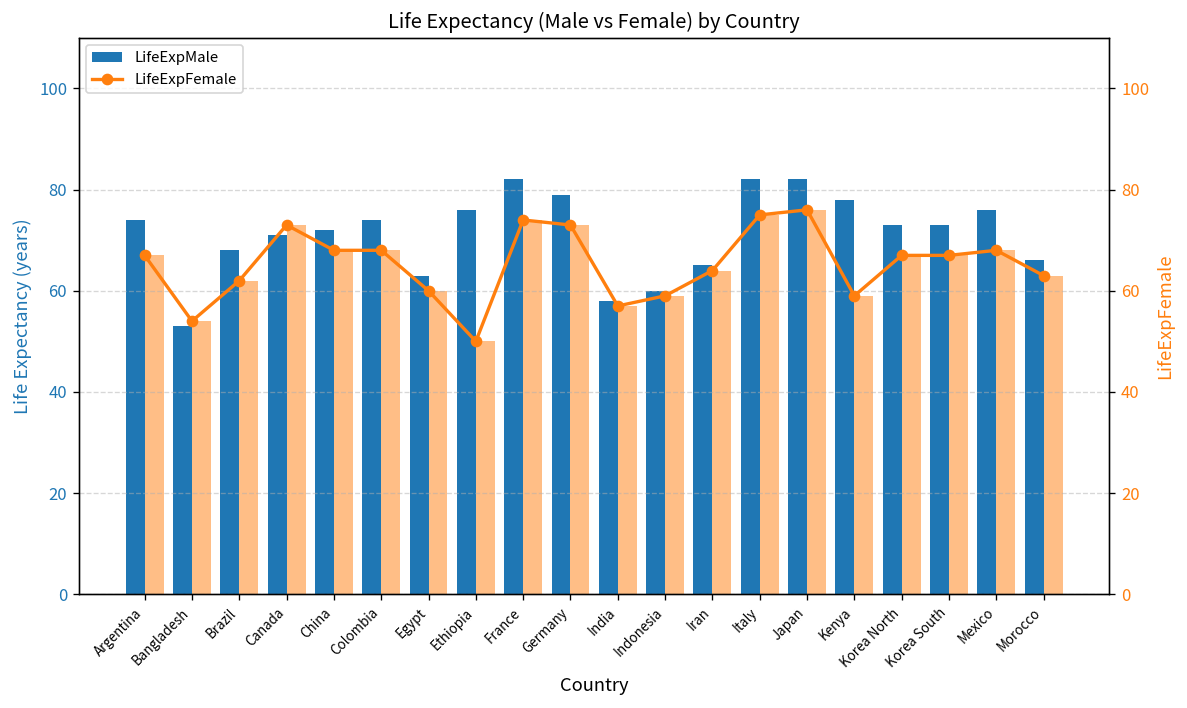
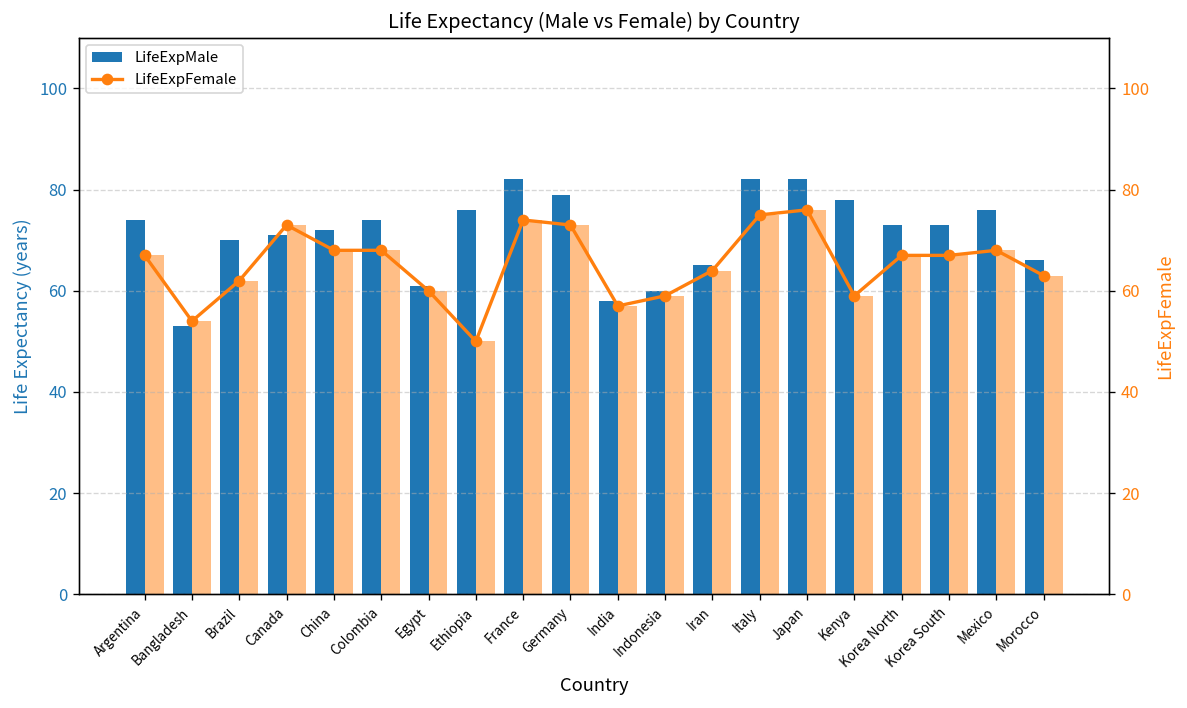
  {
    "LifeExpMale": {
      "Argentina": 74,
      "Bangladesh": 53,
-     "Brazil": 68,
+     "Brazil": 70,
      "Canada": 71,
      "China": 72,
      "Colombia": 74,
-     "Egypt": 63,
+     "Egypt": 61,
      "Ethiopia": 76,
      "France": 82,
      "Germany": 79,
      "India": 58,
      "Indonesia": 60,
      "Iran": 65,
      "Italy": 82,
      "Japan": 82,
      "Kenya": 78,
      "Korea North": 73,
      "Korea South": 73,
      "Mexico": 76,
      "Morocco": 66
    }
  }
